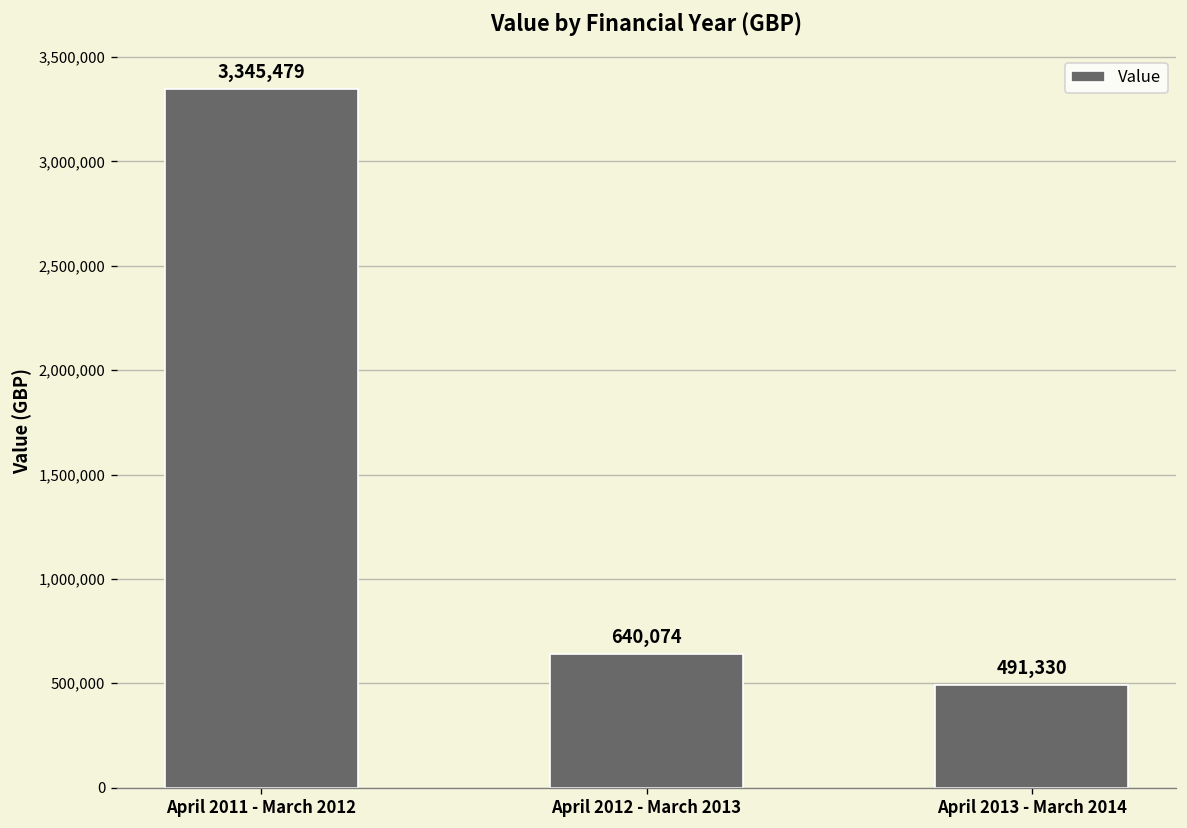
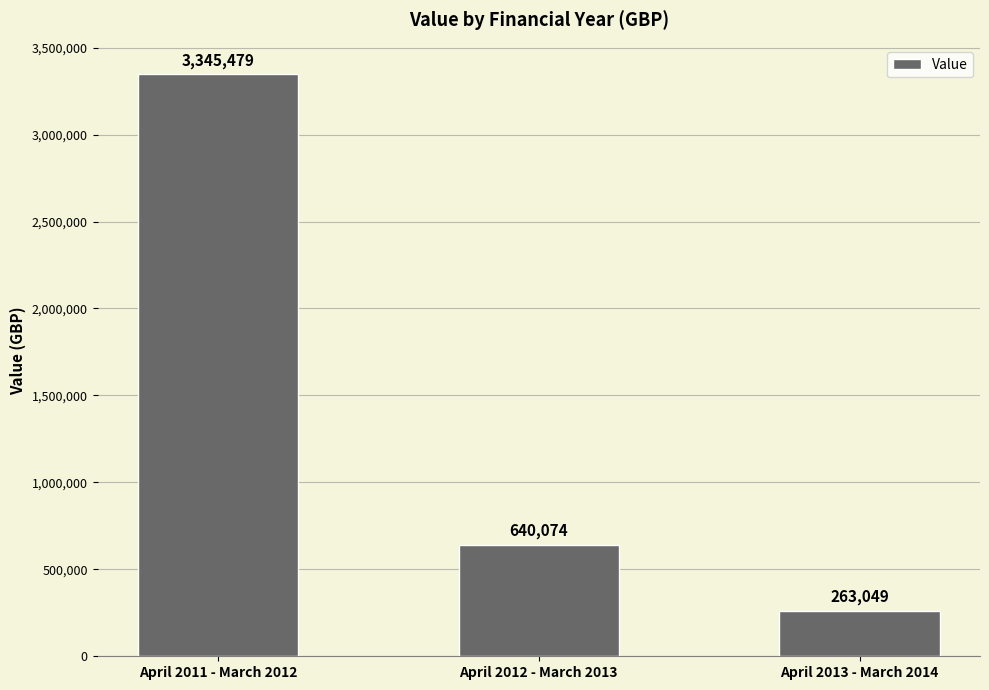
  {
    "April 2011 - March 2012": "3,345,479",
    "April 2012 - March 2013": "640,074",
-   "April 2013 - March 2014": "491,330"
+   "April 2013 - March 2014": "263,049"
  }
